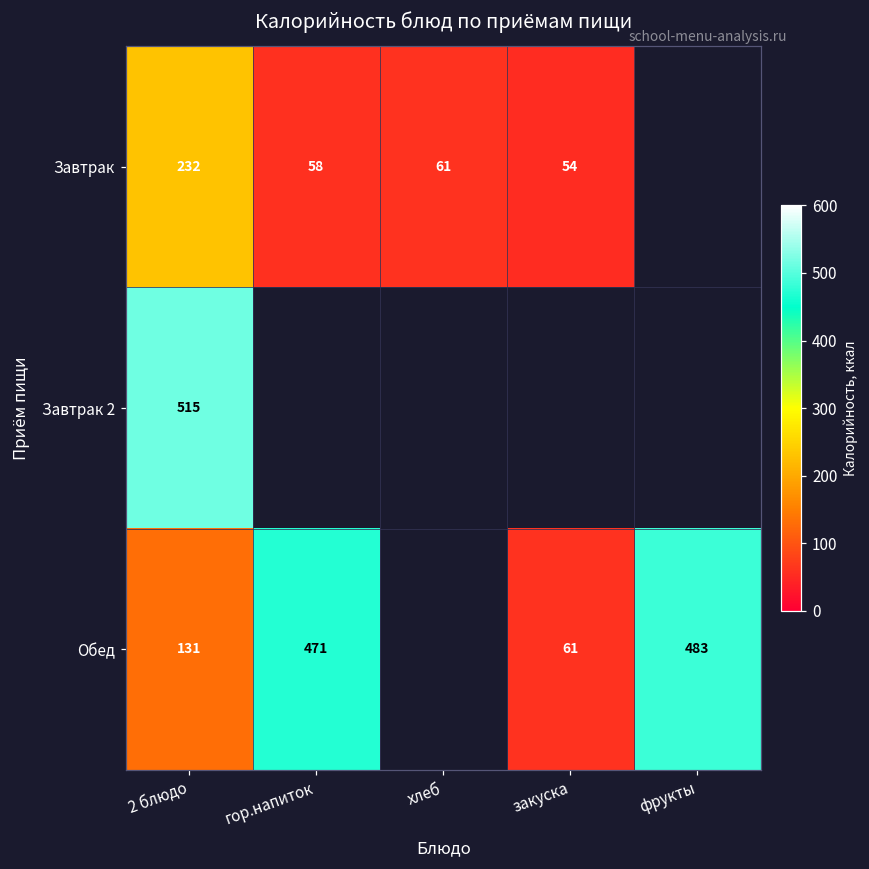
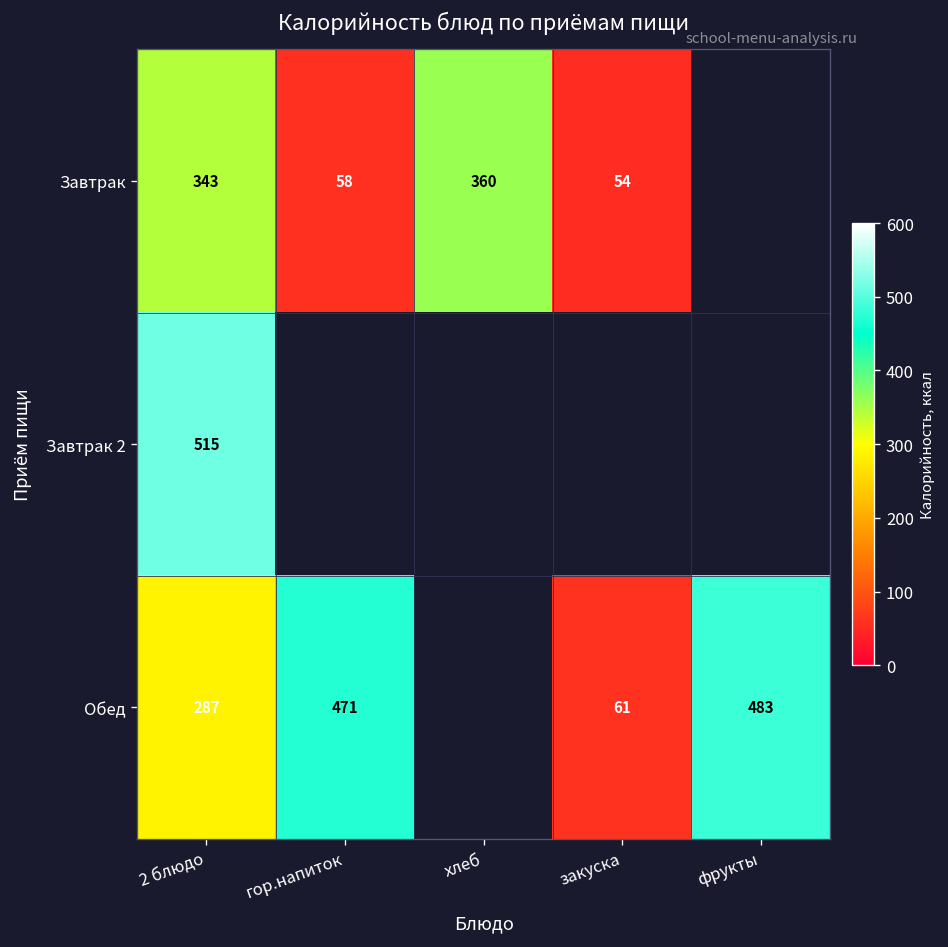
  {
    "Завтрак": {
-     "2 блюдо": 232,
+     "2 блюдо": 343,
      "гор.напиток": 58,
-     "хлеб": 61,
+     "хлеб": 360,
      "закуска": 54
    },
    "Завтрак 2": {
      "2 блюдо": 515
    },
    "Обед": {
-     "2 блюдо": 131,
+     "2 блюдо": 287,
      "гор.напиток": 471,
      "закуска": 61,
      "фрукты": 483
    }
  }
